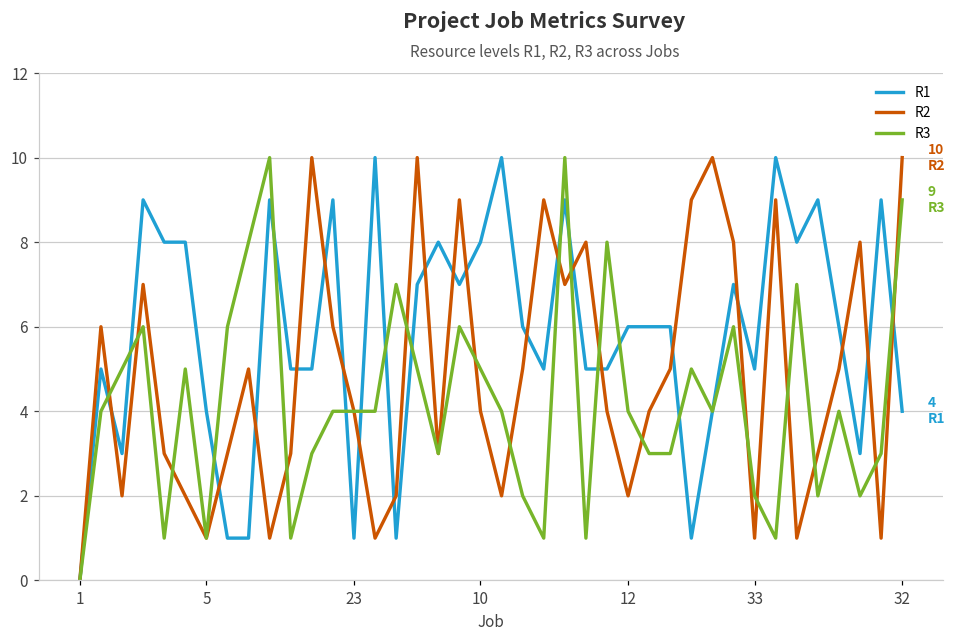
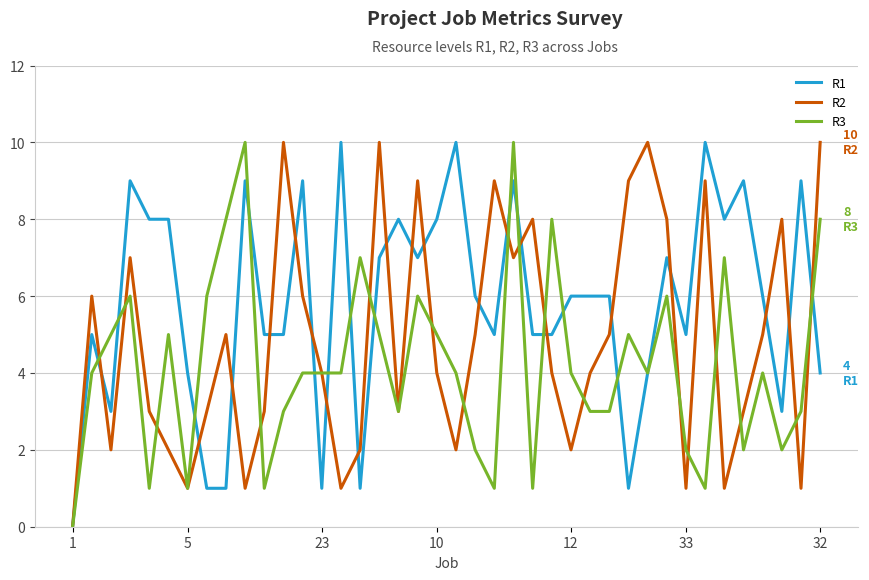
  {
    "R1": {
      "32": 4
    },
    "R2": {
      "32": 10
    },
    "R3": {
-     "32": 9
+     "32": 8
    }
  }
